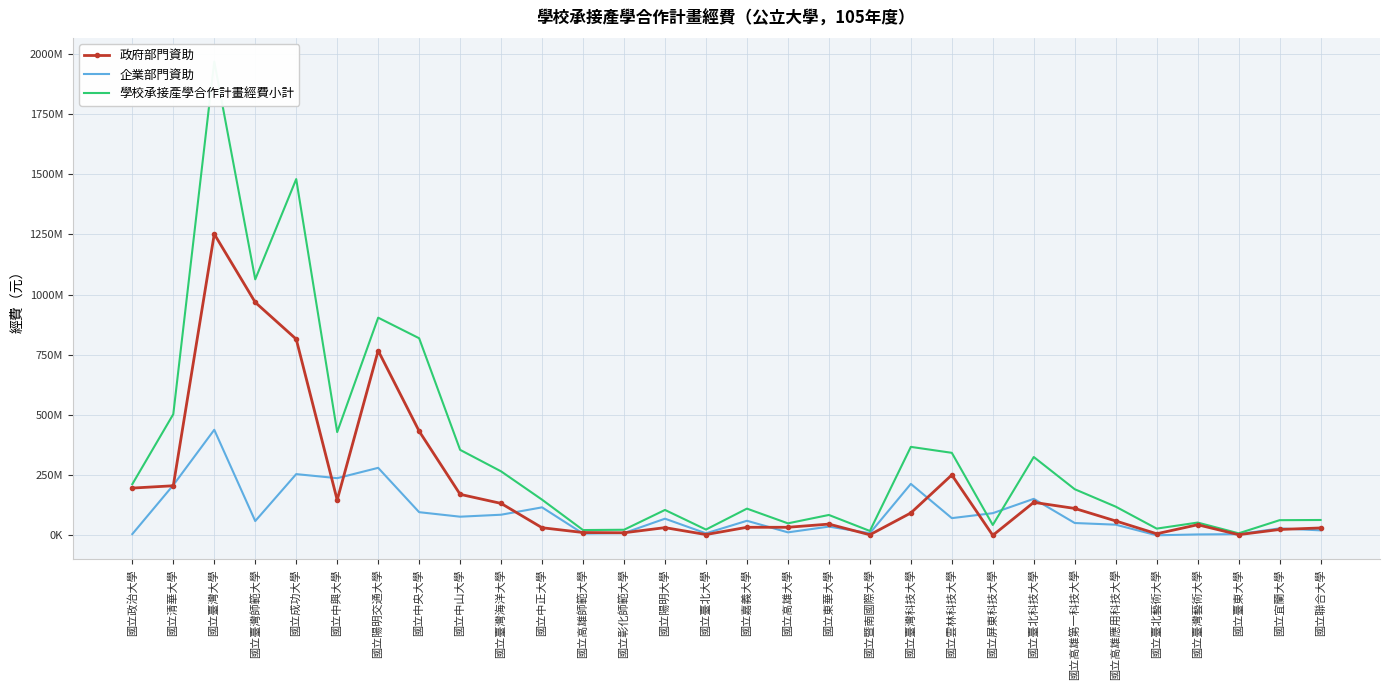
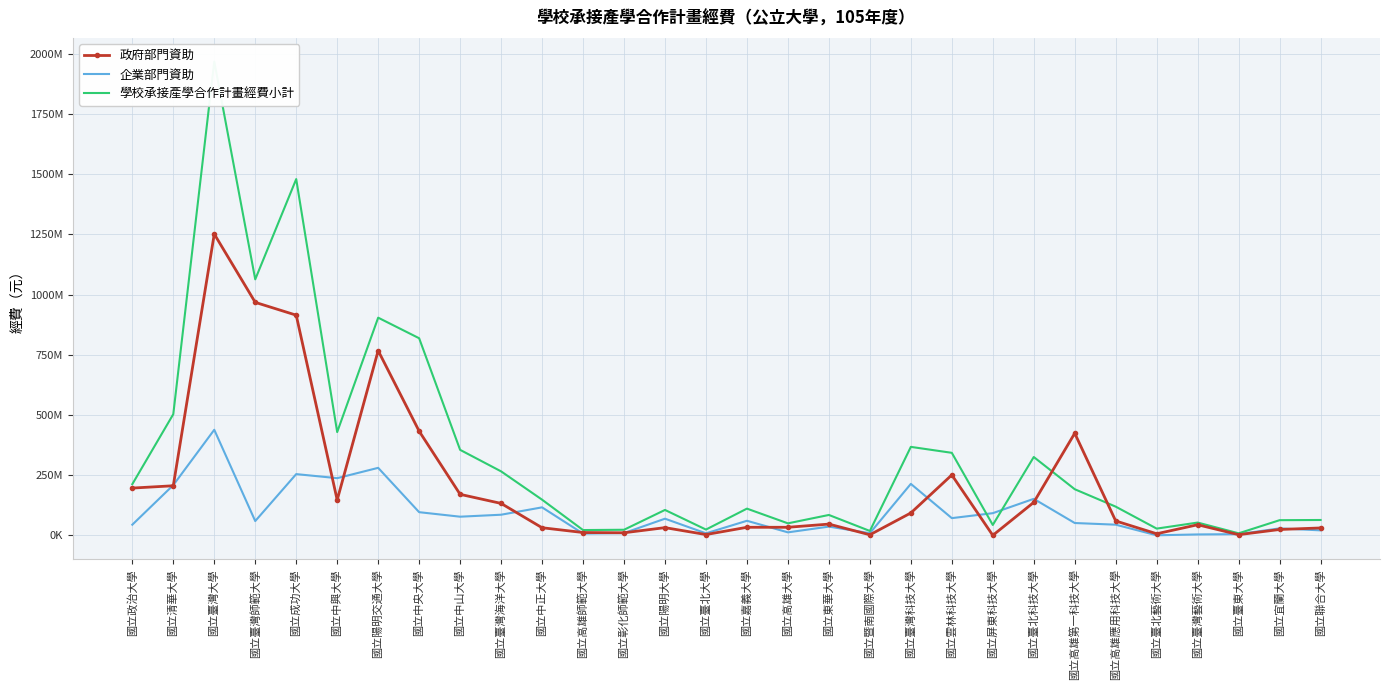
  {
    "政府部門資助": {
      "國立政治大學": 200000000,
      "國立臺灣大學": 1250000000,
      "國立臺灣師範大學": 970000000,
-     "國立成功大學": 810000000,
+     "國立成功大學": 910000000,
      "國立中興大學": 150000000,
      "國立陽明交通大學": 770000000,
      "國立中央大學": 430000000,
      "國立中山大學": 170000000,
      "國立臺灣海洋大學": 130000000,
      "國立中正大學": 30000000,
      "國立陽明大學": 30000000,
      "國立嘉義大學": 30000000,
      "國立高雄大學": 30000000,
      "國立臺灣科技大學": 90000000,
      "國立雲林科技大學": 250000000,
      "國立屏東科技大學": 0,
      "國立臺北科技大學": 140000000,
-     "國立高雄第一科技大學": 110000000,
+     "國立高雄第一科技大學": 420000000,
      "國立高雄應用科技大學": 60000000
    },
    "企業部門資助": {
-     "國立政治大學": 10000000,
+     "國立政治大學": 40000000,
      "國立臺灣大學": 440000000,
      "國立臺灣師範大學": 60000000,
      "國立成功大學": 250000000,
      "國立中興大學": 240000000,
      "國立陽明交通大學": 280000000,
      "國立中央大學": 100000000,
      "國立中山大學": 80000000,
      "國立臺灣海洋大學": 90000000,
      "國立中正大學": 120000000,
      "國立陽明大學": 70000000,
      "國立嘉義大學": 60000000,
      "國立高雄大學": 10000000,
      "國立臺灣科技大學": 210000000,
      "國立雲林科技大學": 70000000,
      "國立屏東科技大學": 90000000,
      "國立臺北科技大學": 150000000,
      "國立高雄第一科技大學": 50000000,
      "國立高雄應用科技大學": 40000000,
      "國立臺灣藝術大學": 0
    },
    "學校承接產學合作計畫經費小計": {
      "國立政治大學": 210000000,
      "國立清華大學": 500000000,
      "國立臺灣師範大學": 1060000000,
      "國立成功大學": 1480000000,
      "國立中興大學": 430000000,
      "國立陽明交通大學": 900000000,
      "國立中央大學": 820000000,
      "國立中山大學": 350000000,
      "國立臺灣海洋大學": 270000000,
      "國立中正大學": 150000000,
      "國立彰化師範大學": 20000000,
      "國立陽明大學": 110000000,
      "國立臺北大學": 20000000,
      "國立嘉義大學": 110000000,
      "國立高雄大學": 50000000,
      "國立東華大學": 80000000,
      "國立臺灣科技大學": 370000000,
      "國立雲林科技大學": 340000000,
      "國立屏東科技大學": 40000000,
      "國立臺北科技大學": 330000000,
      "國立高雄第一科技大學": 190000000,
      "國立高雄應用科技大學": 120000000,
      "國立臺北藝術大學": 30000000,
      "國立宜蘭大學": 60000000,
      "國立聯合大學": 60000000
    }
  }
